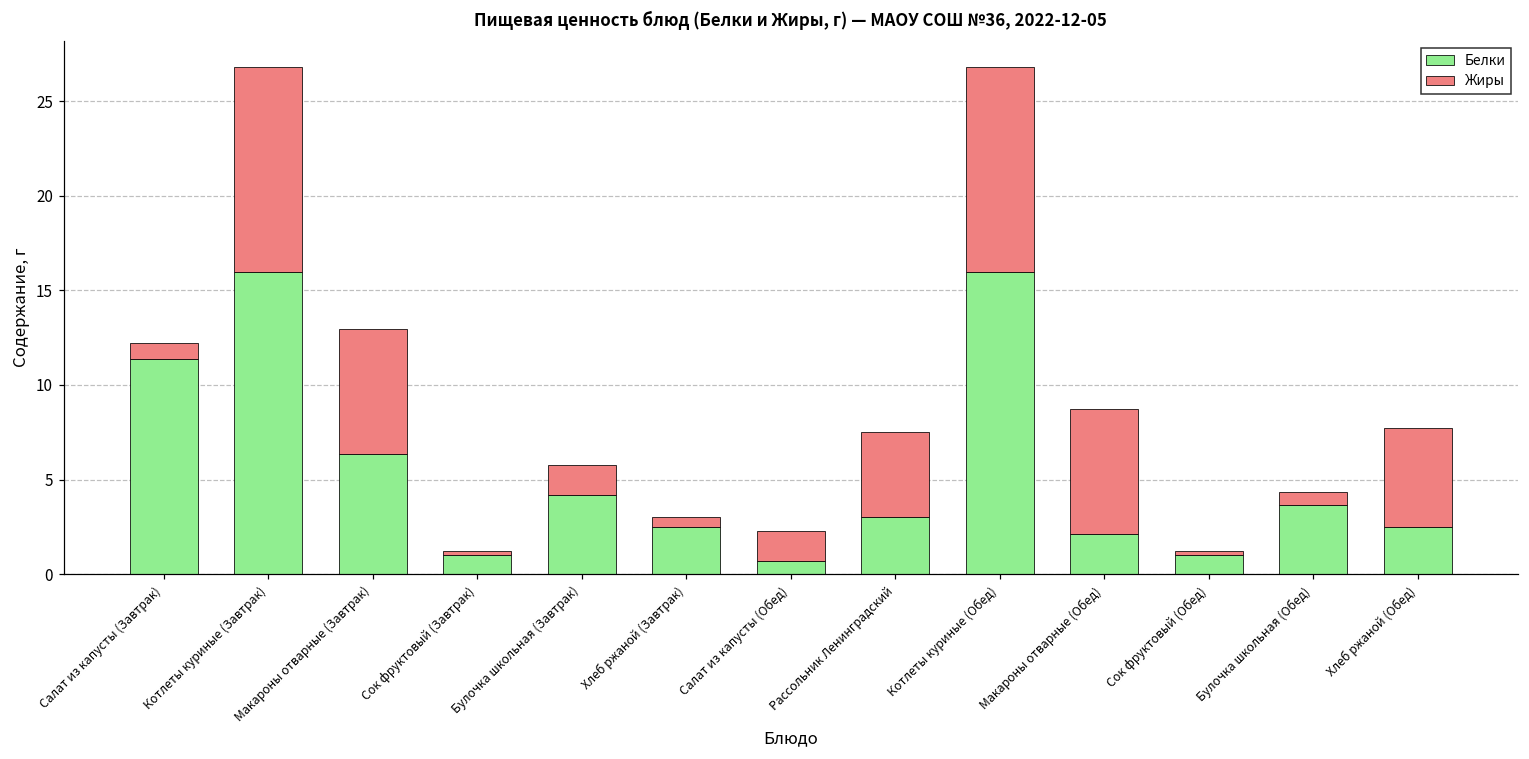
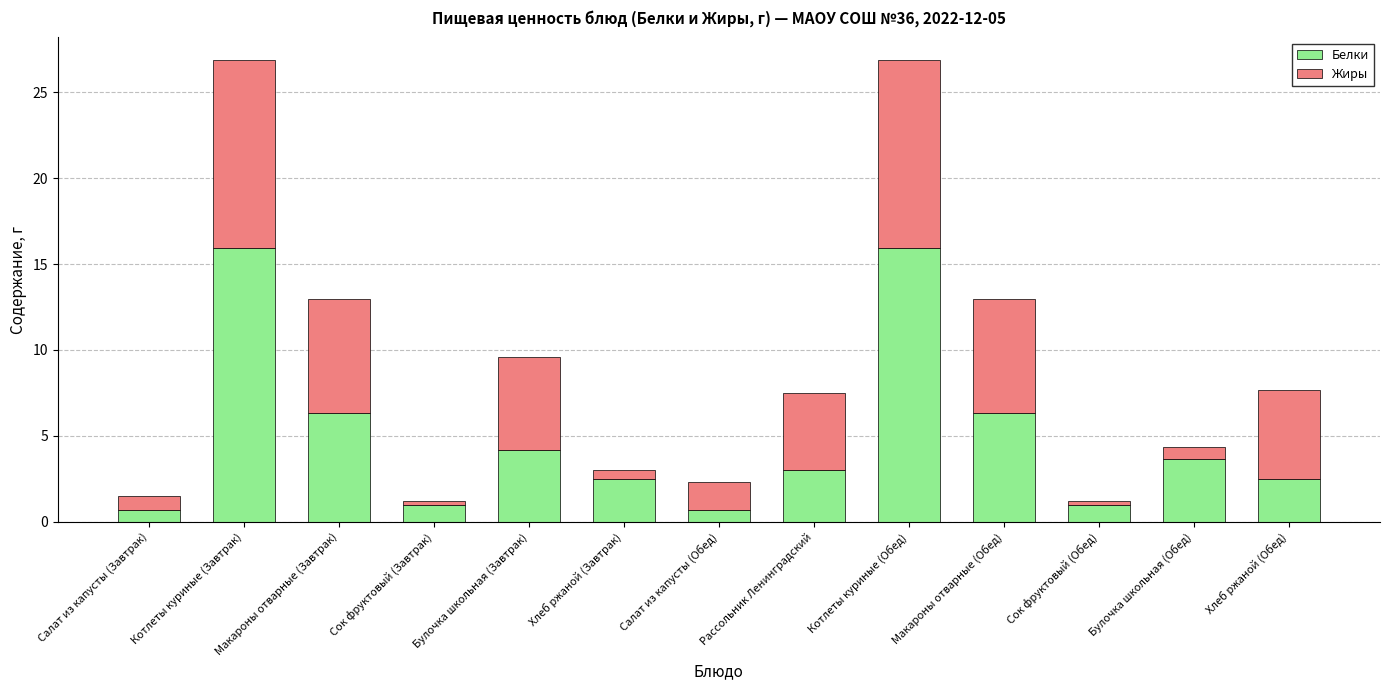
  {
    "Белки": {
-     "Салат из капусты (Завтрак)": 11.4,
+     "Салат из капусты (Завтрак)": 0.7,
      "Котлеты куриные (Завтрак)": 16.0,
      "Макароны отварные (Завтрак)": 6.4,
      "Сок фруктовый (Завтрак)": 1.0,
      "Булочка школьная (Завтрак)": 4.2,
      "Хлеб ржаной (Завтрак)": 2.5,
      "Салат из капусты (Обед)": 0.7,
      "Рассольник Ленинградский": 3.0,
      "Котлеты куриные (Обед)": 16.0,
-     "Макароны отварные (Обед)": 2.1,
+     "Макароны отварные (Обед)": 6.4,
      "Сок фруктовый (Обед)": 1.0,
      "Булочка школьная (Обед)": 3.7,
      "Хлеб ржаной (Обед)": 2.5
    },
    "Жиры": {
      "Салат из капусты (Завтрак)": 0.8,
      "Котлеты куриные (Завтрак)": 10.9,
      "Макароны отварные (Завтрак)": 6.6,
      "Сок фруктовый (Завтрак)": 0.2,
-     "Булочка школьная (Завтрак)": 1.6,
+     "Булочка школьная (Завтрак)": 5.4,
      "Хлеб ржаной (Завтрак)": 0.5,
      "Салат из капусты (Обед)": 1.6,
      "Рассольник Ленинградский": 4.5,
      "Котлеты куриные (Обед)": 10.9,
      "Макароны отварные (Обед)": 6.6,
      "Сок фруктовый (Обед)": 0.2,
      "Булочка школьная (Обед)": 0.7,
      "Хлеб ржаной (Обед)": 5.2
    }
  }
